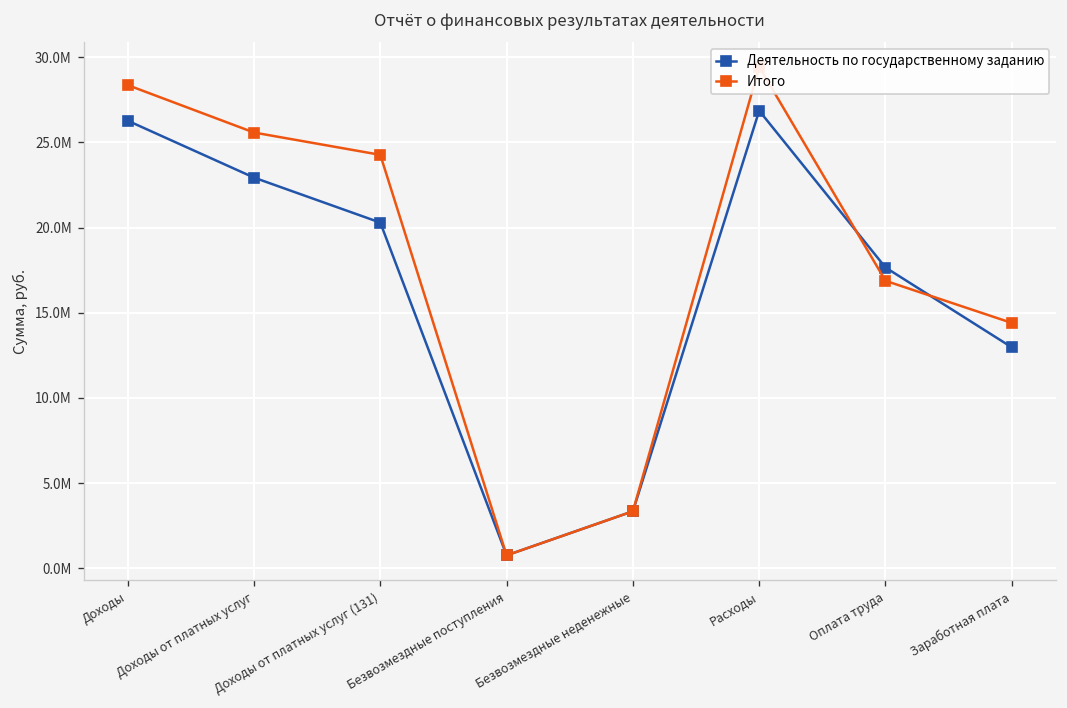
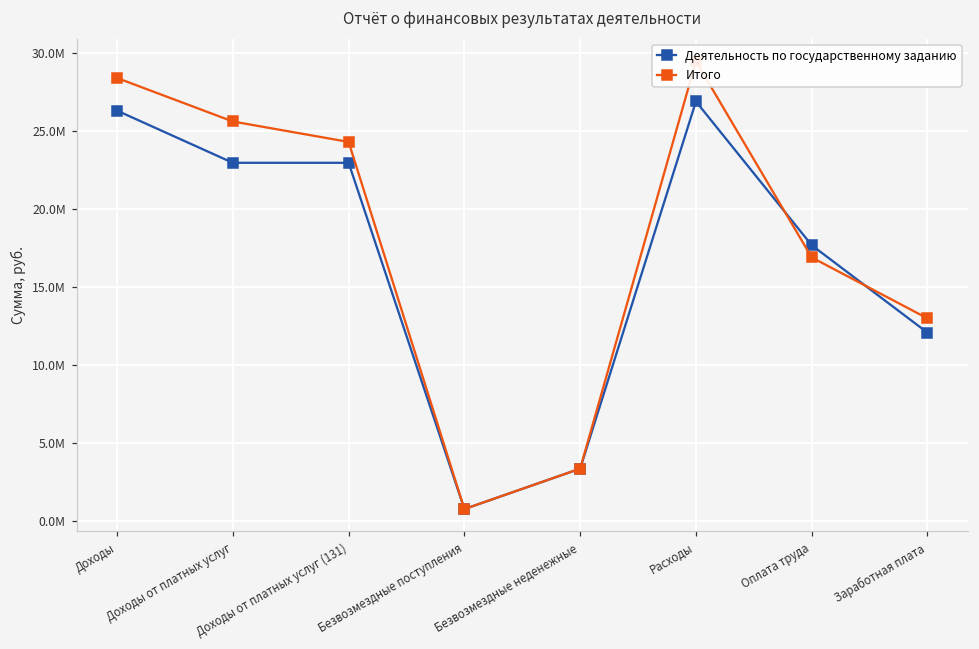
  {
    "Деятельность по государственному заданию": {
      "Доходы": 26300000,
      "Доходы от платных услуг": 22900000,
-     "Доходы от платных услуг (131)": 20300000,
+     "Доходы от платных услуг (131)": 22900000,
      "Расходы": 26900000,
      "Оплата труда": 17700000,
-     "Заработная плата": 13000000
+     "Заработная плата": 12100000
    },
    "Итого": {
      "Доходы": 28400000,
      "Доходы от платных услуг": 25600000,
      "Доходы от платных услуг (131)": 24300000,
      "Оплата труда": 16900000,
-     "Заработная плата": 14400000
+     "Заработная плата": 13000000
    }
  }
